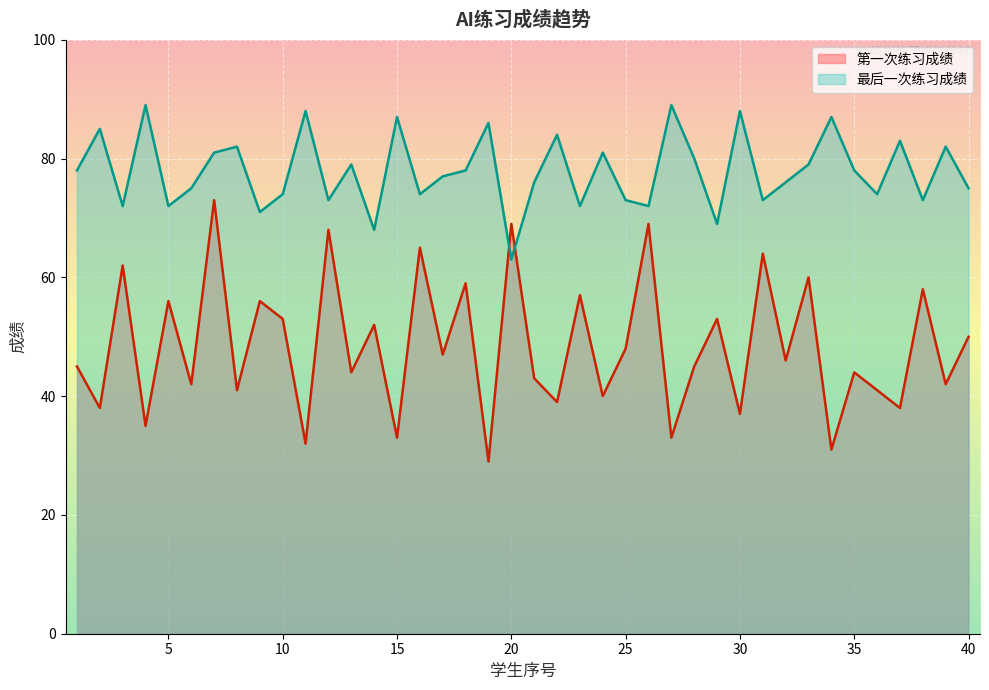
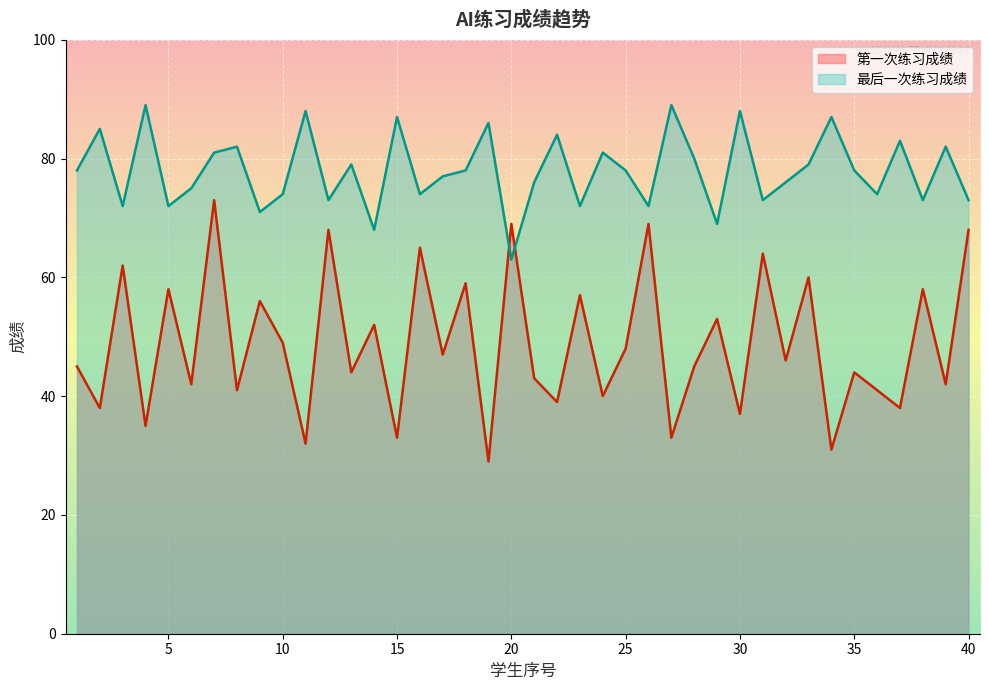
  {
    "第一次练习成绩": {
-     "5": 56,
-     "10": 53,
+     "5": 58,
+     "10": 49,
      "15": 33,
      "20": 69,
      "25": 48,
      "30": 37,
      "35": 44,
-     "40": 50
+     "40": 68
    },
    "最后一次练习成绩": {
      "5": 72,
      "10": 74,
      "15": 87,
      "20": 63,
-     "25": 73,
+     "25": 78,
      "30": 88,
      "35": 78,
-     "40": 75
+     "40": 73
    }
  }
